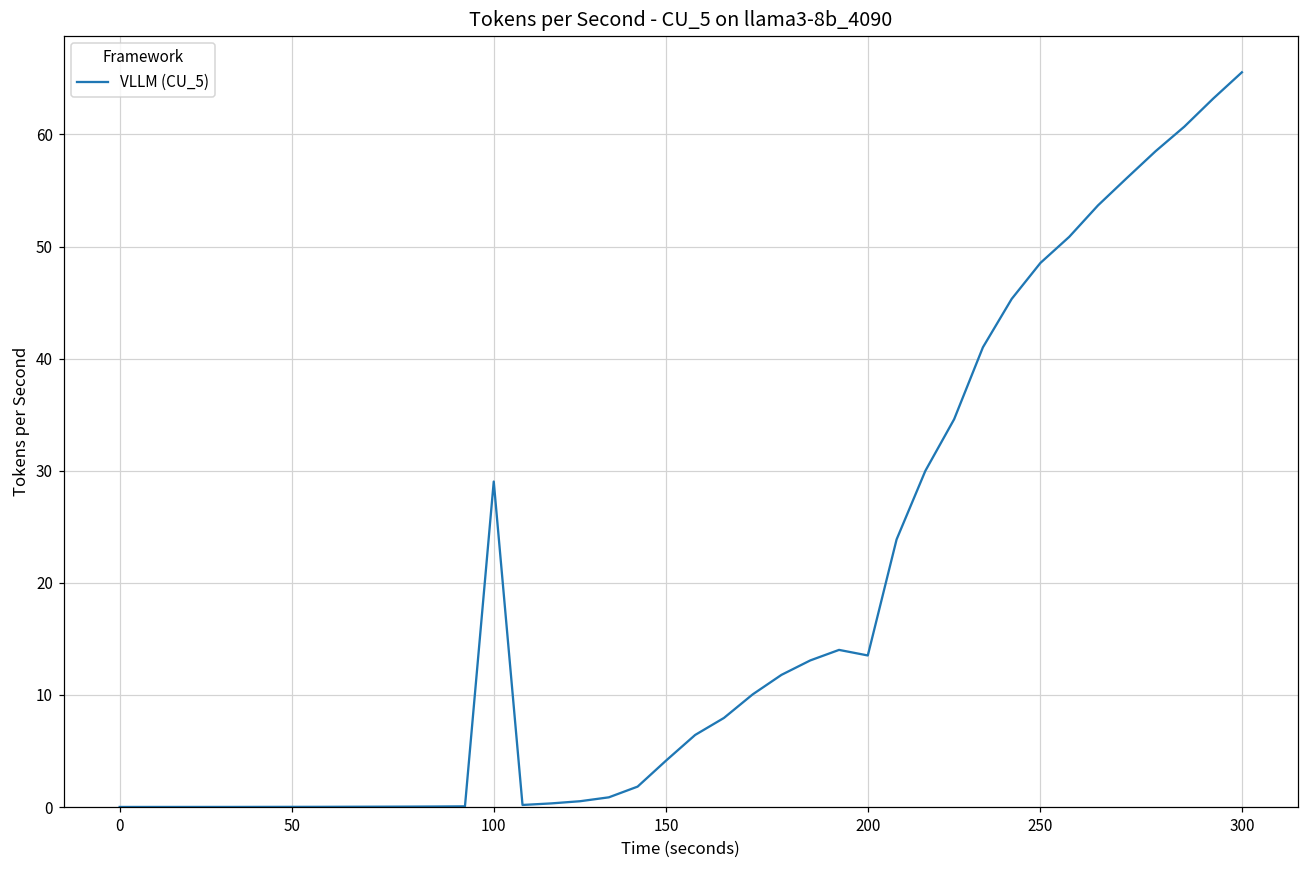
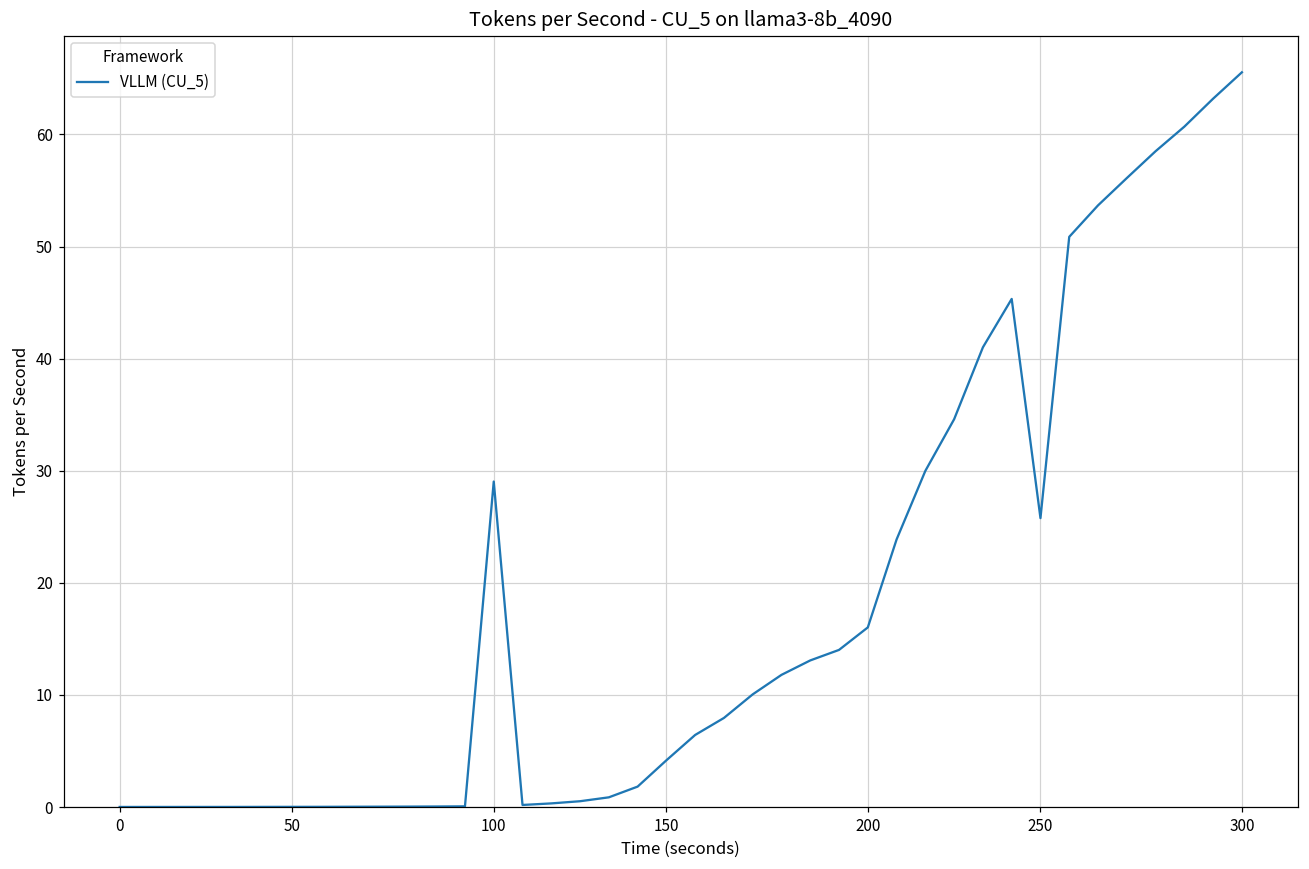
  {
    "0": 0.0,
    "50": 0.0,
    "100": 29.0,
    "150": 4.2,
-   "200": 13.5,
-   "250": 48.5,
+   "200": 16.0,
+   "250": 25.8,
    "300": 65.5
  }
